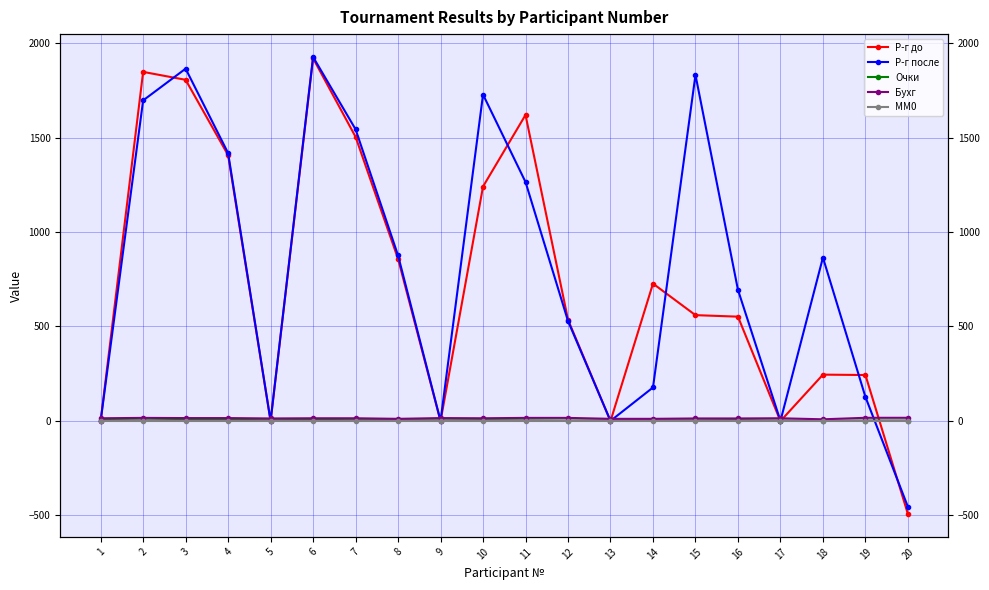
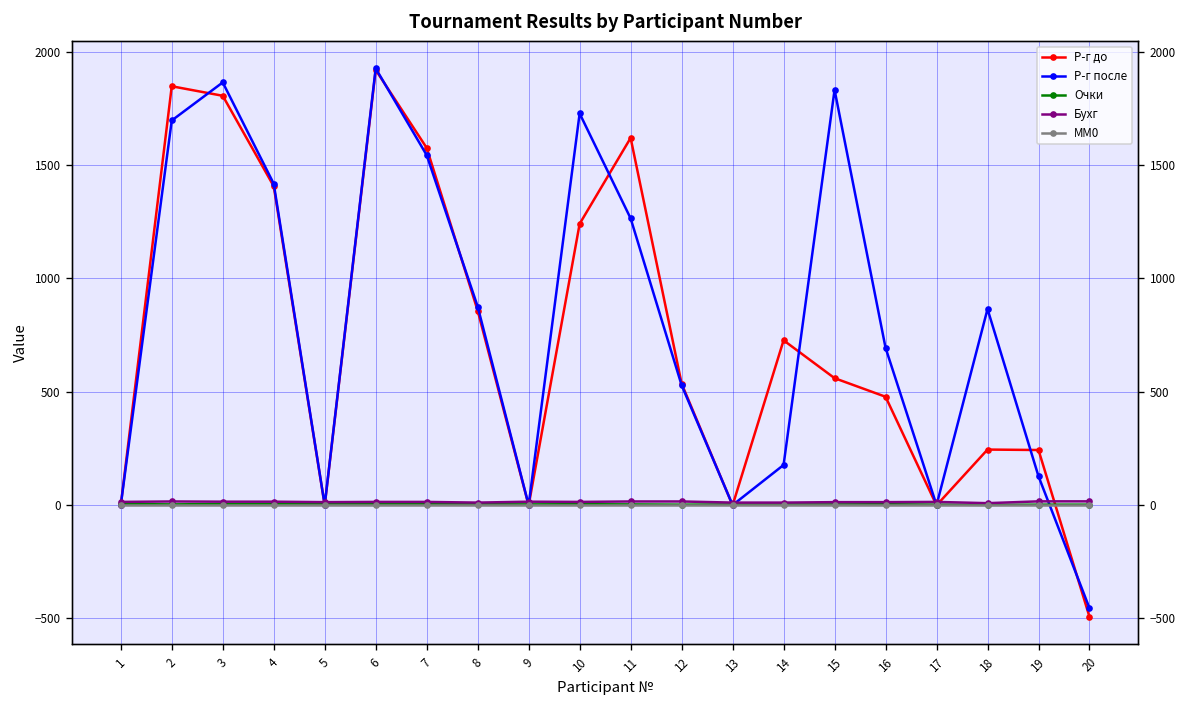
  {
    "Р-г до": {
      "2": 1850,
      "3": 1810,
-     "7": 1500,
+     "7": 1580,
      "8": 860,
      "10": 1240,
      "11": 1620,
      "14": 730,
      "15": 560,
-     "16": 550,
+     "16": 480,
      "18": 250,
      "19": 240,
      "20": -490
    },
    "Р-г после": {
      "2": 1700,
      "3": 1870,
      "7": 1540,
      "8": 880,
      "10": 1730,
      "11": 1270,
      "14": 180,
      "15": 1830,
      "16": 690,
      "18": 870,
      "19": 130,
      "20": -460
    },
    "Бухг": {
      "12": 20,
      "19": 20,
      "20": 20
    }
  }
